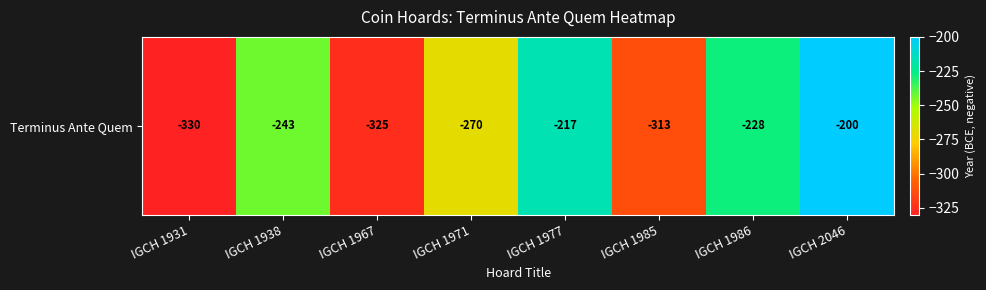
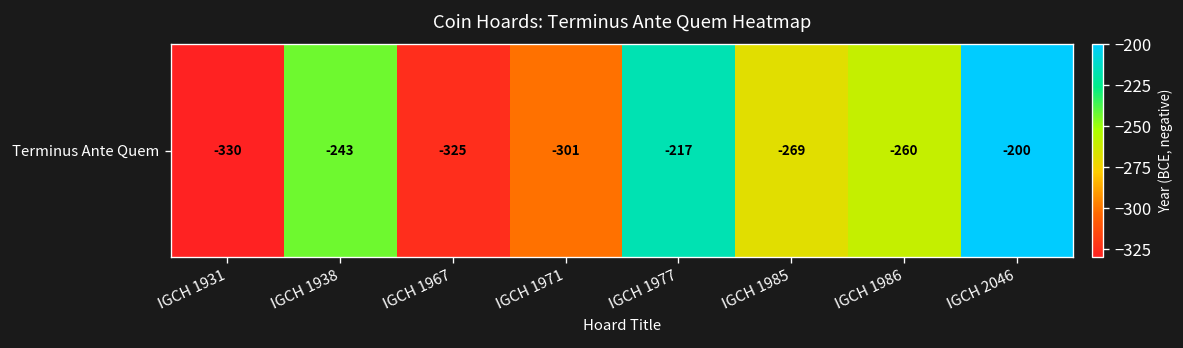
  {
    "Terminus Ante Quem": {
      "IGCH 1931": -330,
      "IGCH 1938": -243,
      "IGCH 1967": -325,
-     "IGCH 1971": -270,
+     "IGCH 1971": -301,
      "IGCH 1977": -217,
-     "IGCH 1985": -313,
-     "IGCH 1986": -228,
+     "IGCH 1985": -269,
+     "IGCH 1986": -260,
      "IGCH 2046": -200
    }
  }
